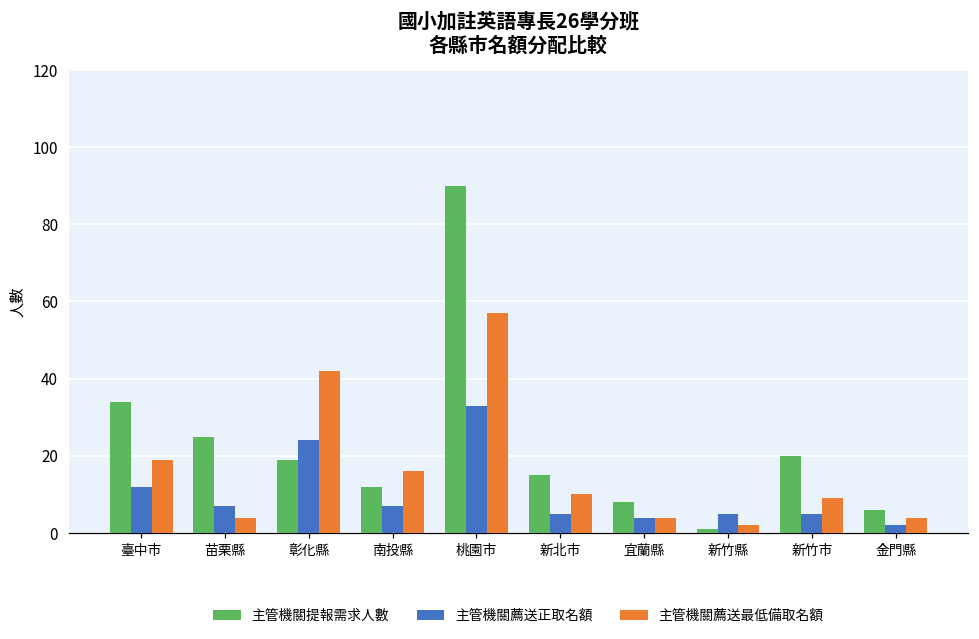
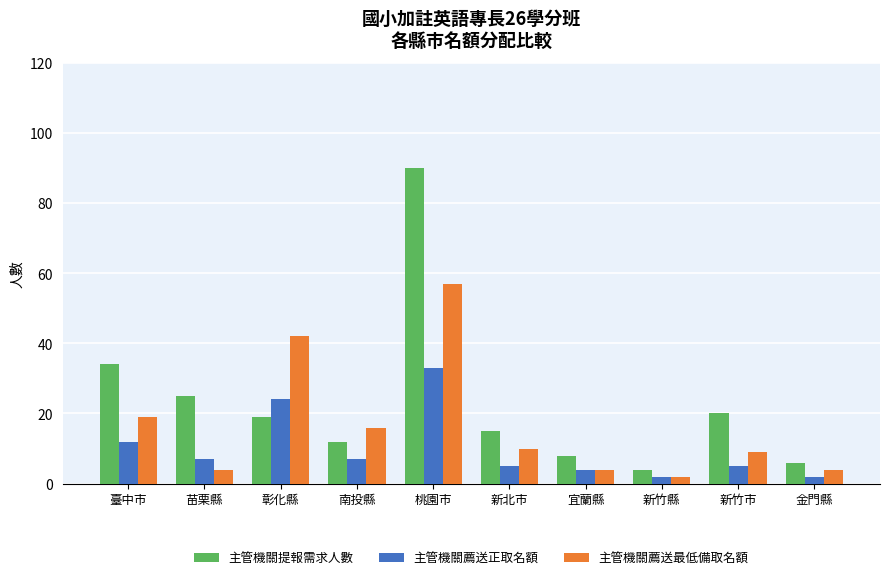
  {
    "主管機關提報需求人數": {
      "臺中市": 34,
      "苗栗縣": 25,
      "彰化縣": 19,
      "南投縣": 12,
      "桃園市": 90,
      "新北市": 15,
      "宜蘭縣": 8,
-     "新竹縣": 1,
+     "新竹縣": 4,
      "新竹市": 20,
      "金門縣": 6
    },
    "主管機關薦送正取名額": {
      "臺中市": 12,
      "苗栗縣": 7,
      "彰化縣": 24,
      "南投縣": 7,
      "桃園市": 33,
      "新北市": 5,
      "宜蘭縣": 4,
-     "新竹縣": 5,
+     "新竹縣": 2,
      "新竹市": 5,
      "金門縣": 2
    },
    "主管機關薦送最低備取名額": {
      "臺中市": 19,
      "苗栗縣": 4,
      "彰化縣": 42,
      "南投縣": 16,
      "桃園市": 57,
      "新北市": 10,
      "宜蘭縣": 4,
      "新竹縣": 2,
      "新竹市": 9,
      "金門縣": 4
    }
  }
